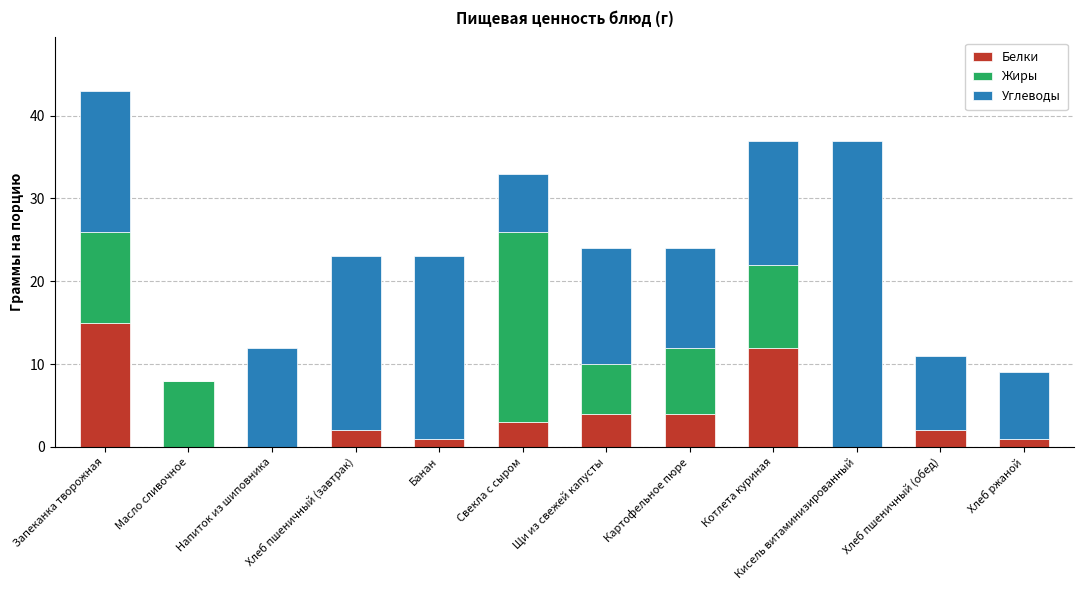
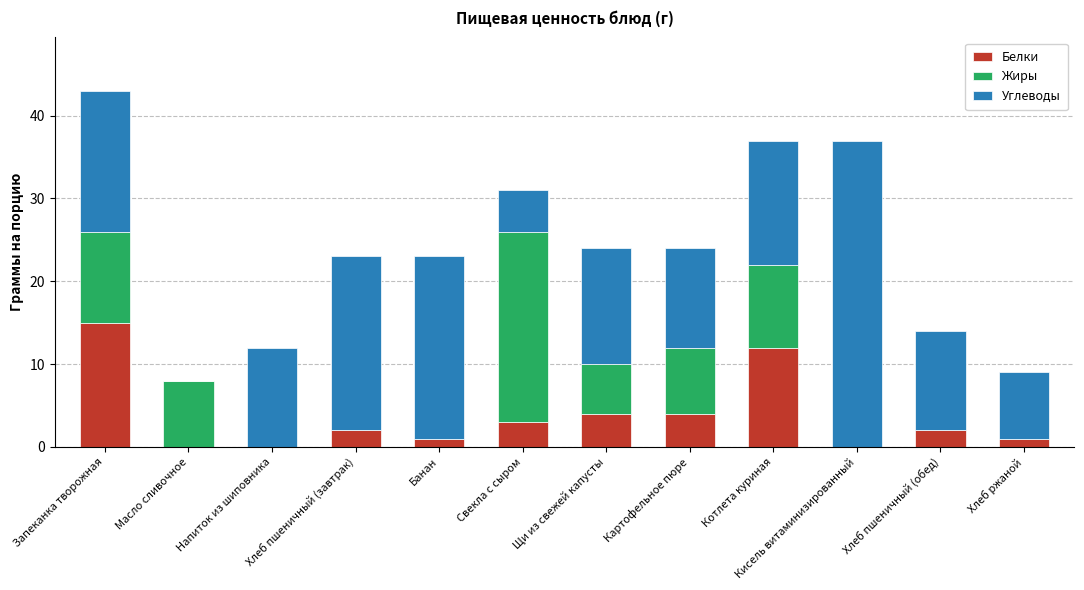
  {
    "Белки": {
      "Запеканка творожная": 15,
      "Масло сливочное": 0,
      "Напиток из шиповника": 0,
      "Хлеб пшеничный (завтрак)": 2,
      "Банан": 1,
      "Свекла с сыром": 3,
      "Щи из свежей капусты": 4,
      "Картофельное пюре": 4,
      "Котлета куриная": 12,
      "Кисель витаминизированный": 0,
      "Хлеб пшеничный (обед)": 2,
      "Хлеб ржаной": 1
    },
    "Жиры": {
      "Запеканка творожная": 11,
      "Масло сливочное": 8,
      "Напиток из шиповника": 0,
      "Хлеб пшеничный (завтрак)": 0,
      "Банан": 0,
      "Свекла с сыром": 23,
      "Щи из свежей капусты": 6,
      "Картофельное пюре": 8,
      "Котлета куриная": 10,
      "Кисель витаминизированный": 0,
      "Хлеб пшеничный (обед)": 0,
      "Хлеб ржаной": 0
    },
    "Углеводы": {
      "Запеканка творожная": 17,
      "Масло сливочное": 0,
      "Напиток из шиповника": 12,
      "Хлеб пшеничный (завтрак)": 21,
      "Банан": 22,
-     "Свекла с сыром": 7,
+     "Свекла с сыром": 5,
      "Щи из свежей капусты": 14,
      "Картофельное пюре": 12,
      "Котлета куриная": 15,
      "Кисель витаминизированный": 37,
-     "Хлеб пшеничный (обед)": 9,
+     "Хлеб пшеничный (обед)": 12,
      "Хлеб ржаной": 8
    }
  }
